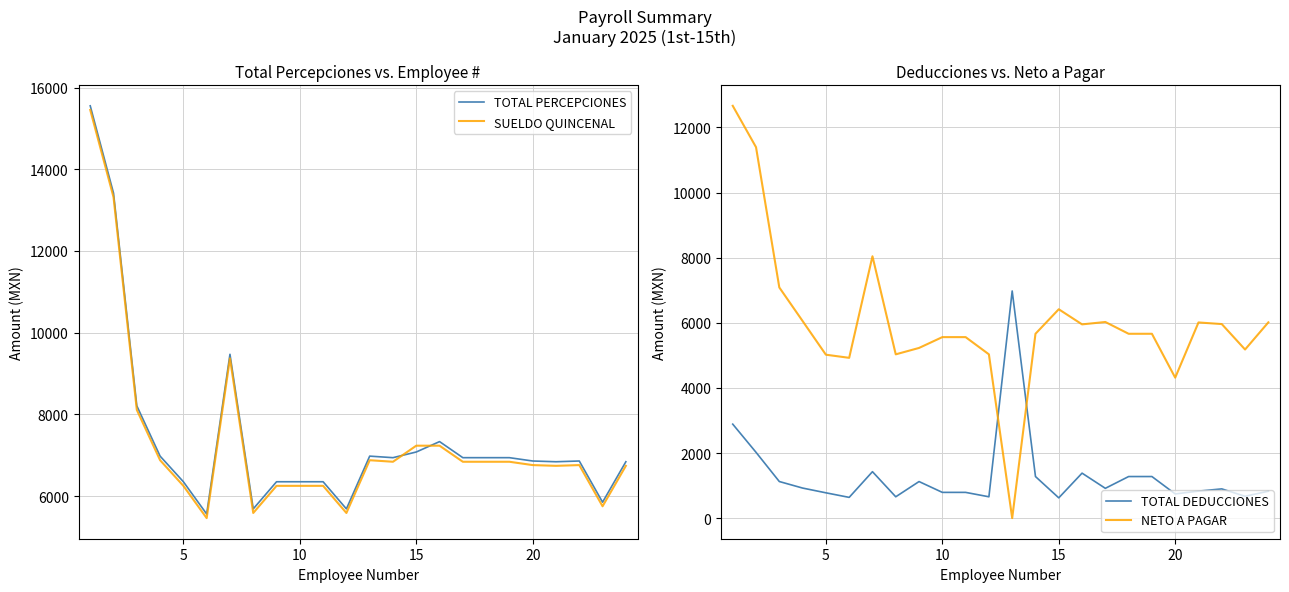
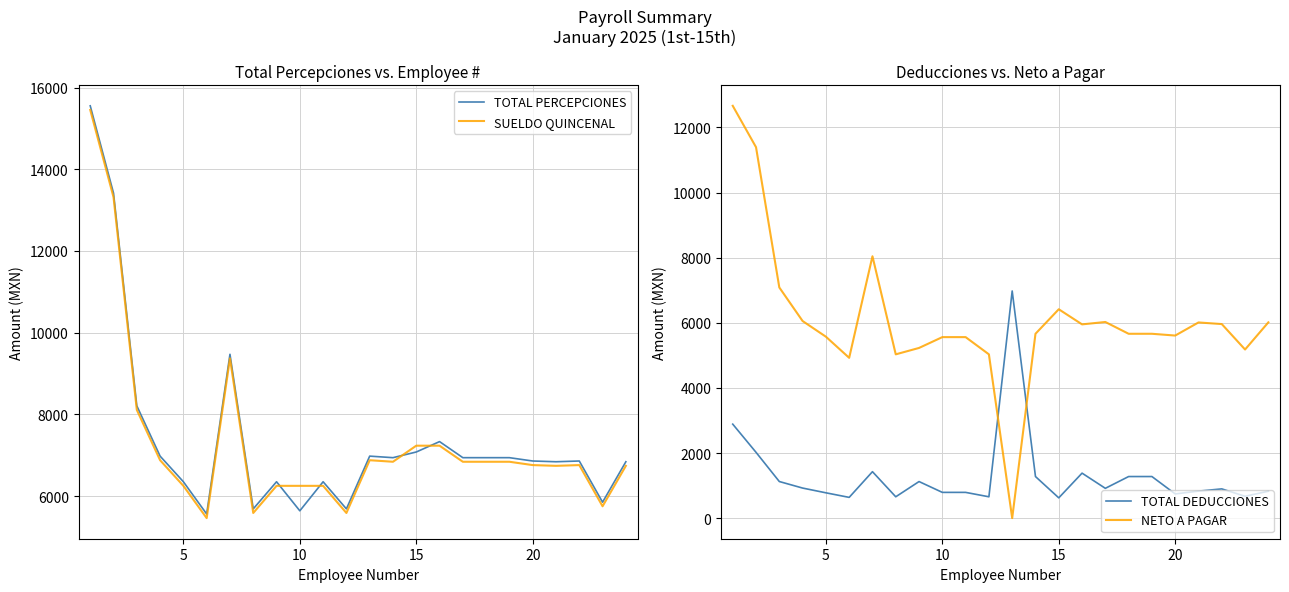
  {
    "Total Percepciones vs. Employee #": {
      "TOTAL PERCEPCIONES": {
        "5": 6400,
-       "10": 6400,
+       "10": 5600,
        "15": 7100,
        "20": 6900
      },
      "SUELDO QUINCENAL": {
        "5": 6300,
        "10": 6300,
        "15": 7200,
        "20": 6800
      }
    },
    "Deducciones vs. Neto a Pagar": {
      "TOTAL DEDUCCIONES": {
        "5": 800,
        "10": 800,
        "15": 600
      },
      "NETO A PAGAR": {
-       "5": 5000,
+       "5": 5600,
        "10": 5600,
        "15": 6400,
-       "20": 4300
+       "20": 5600
      }
    }
  }
